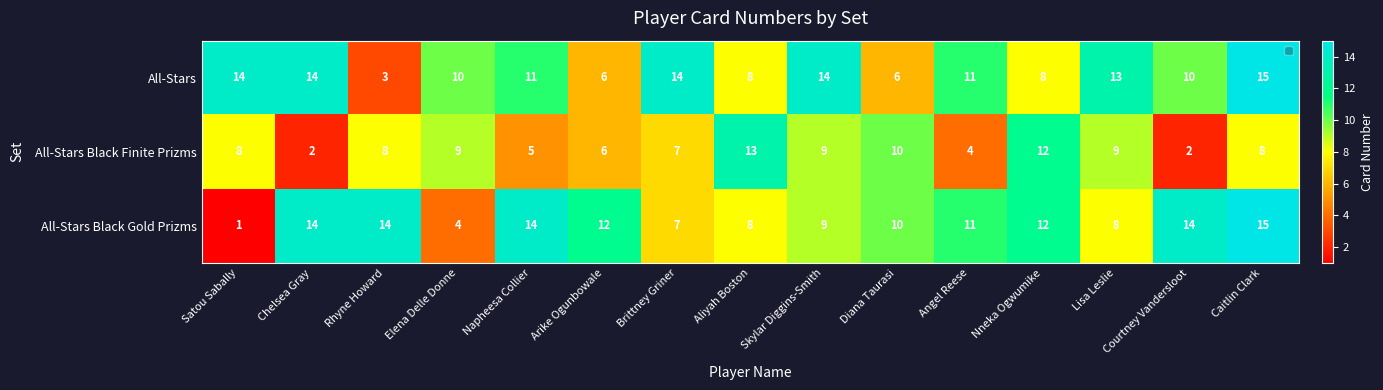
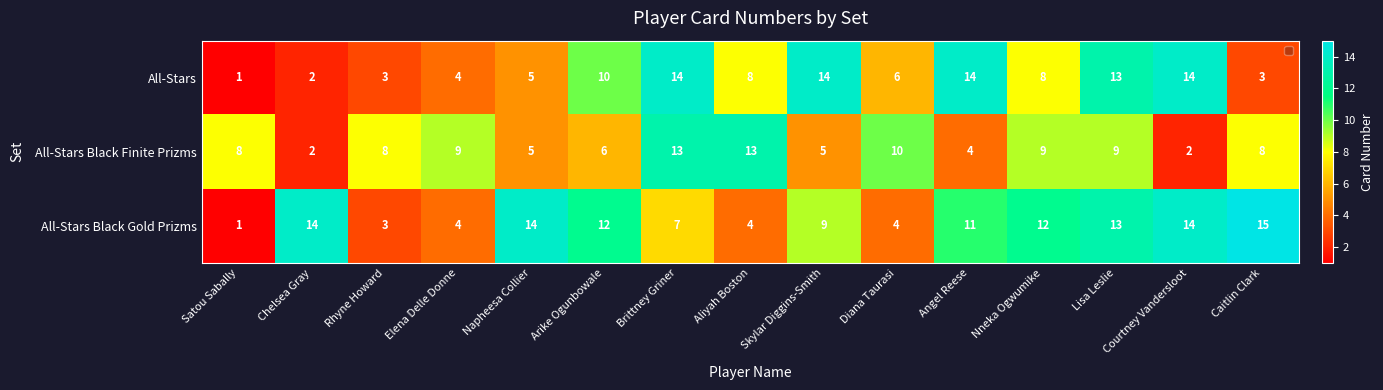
  {
    "All-Stars": {
-     "Satou Sabally": 14,
-     "Chelsea Gray": 14,
+     "Satou Sabally": 1,
+     "Chelsea Gray": 2,
      "Rhyne Howard": 3,
-     "Elena Delle Donne": 10,
-     "Napheesa Collier": 11,
-     "Arike Ogunbowale": 6,
+     "Elena Delle Donne": 4,
+     "Napheesa Collier": 5,
+     "Arike Ogunbowale": 10,
      "Brittney Griner": 14,
      "Aliyah Boston": 8,
      "Skylar Diggins-Smith": 14,
      "Diana Taurasi": 6,
-     "Angel Reese": 11,
+     "Angel Reese": 14,
      "Nneka Ogwumike": 8,
      "Lisa Leslie": 13,
-     "Courtney Vandersloot": 10,
-     "Caitlin Clark": 15
+     "Courtney Vandersloot": 14,
+     "Caitlin Clark": 3
    },
    "All-Stars Black Finite Prizms": {
      "Satou Sabally": 8,
      "Chelsea Gray": 2,
      "Rhyne Howard": 8,
      "Elena Delle Donne": 9,
      "Napheesa Collier": 5,
      "Arike Ogunbowale": 6,
-     "Brittney Griner": 7,
+     "Brittney Griner": 13,
      "Aliyah Boston": 13,
-     "Skylar Diggins-Smith": 9,
+     "Skylar Diggins-Smith": 5,
      "Diana Taurasi": 10,
      "Angel Reese": 4,
-     "Nneka Ogwumike": 12,
+     "Nneka Ogwumike": 9,
      "Lisa Leslie": 9,
      "Courtney Vandersloot": 2,
      "Caitlin Clark": 8
    },
    "All-Stars Black Gold Prizms": {
      "Satou Sabally": 1,
      "Chelsea Gray": 14,
-     "Rhyne Howard": 14,
+     "Rhyne Howard": 3,
      "Elena Delle Donne": 4,
      "Napheesa Collier": 14,
      "Arike Ogunbowale": 12,
      "Brittney Griner": 7,
-     "Aliyah Boston": 8,
+     "Aliyah Boston": 4,
      "Skylar Diggins-Smith": 9,
-     "Diana Taurasi": 10,
+     "Diana Taurasi": 4,
      "Angel Reese": 11,
      "Nneka Ogwumike": 12,
-     "Lisa Leslie": 8,
+     "Lisa Leslie": 13,
      "Courtney Vandersloot": 14,
      "Caitlin Clark": 15
    }
  }
